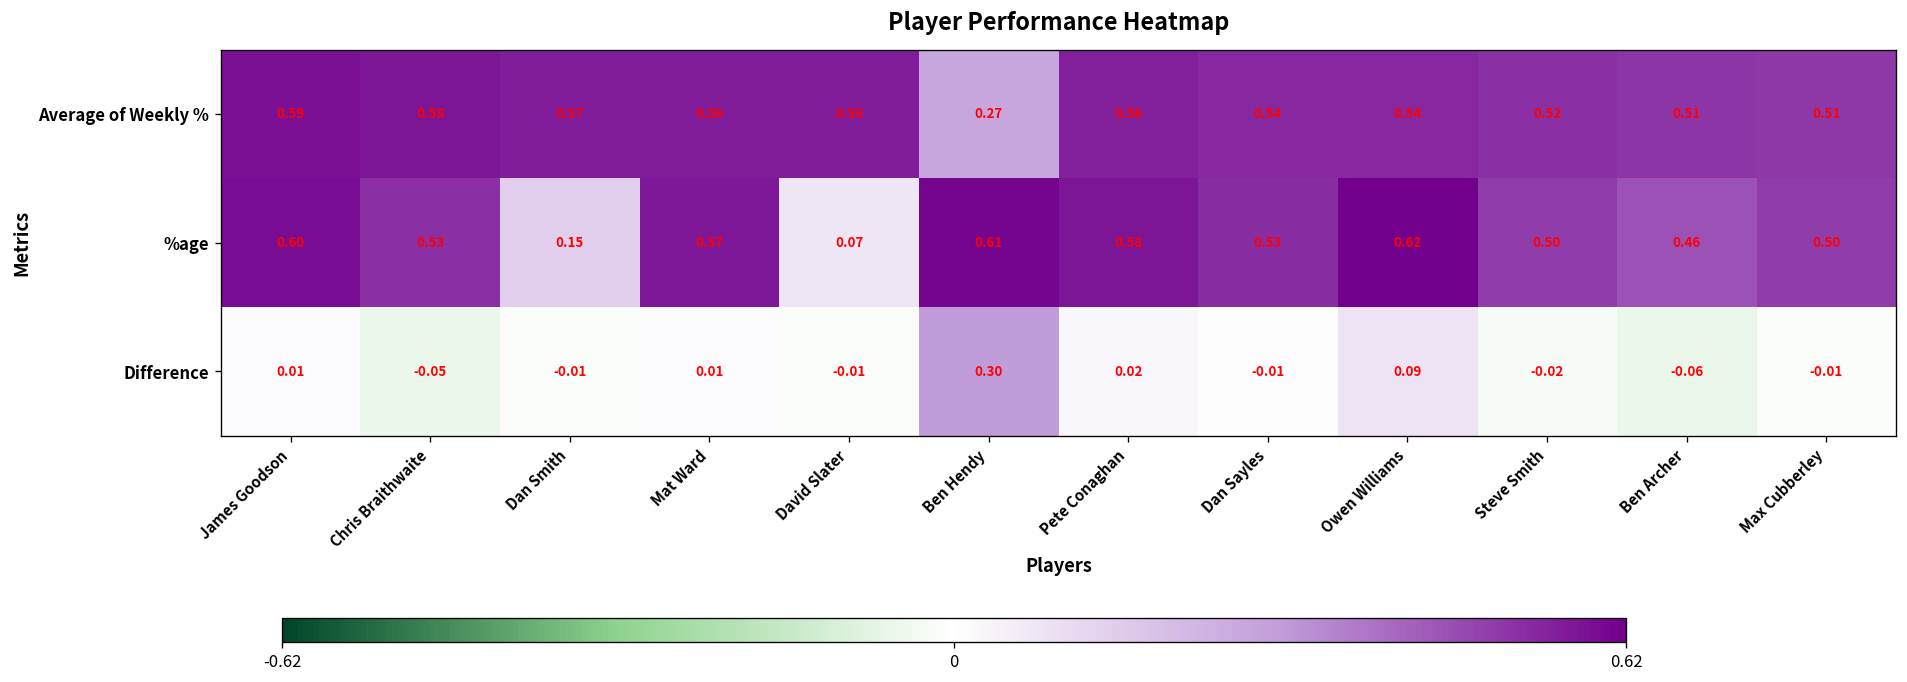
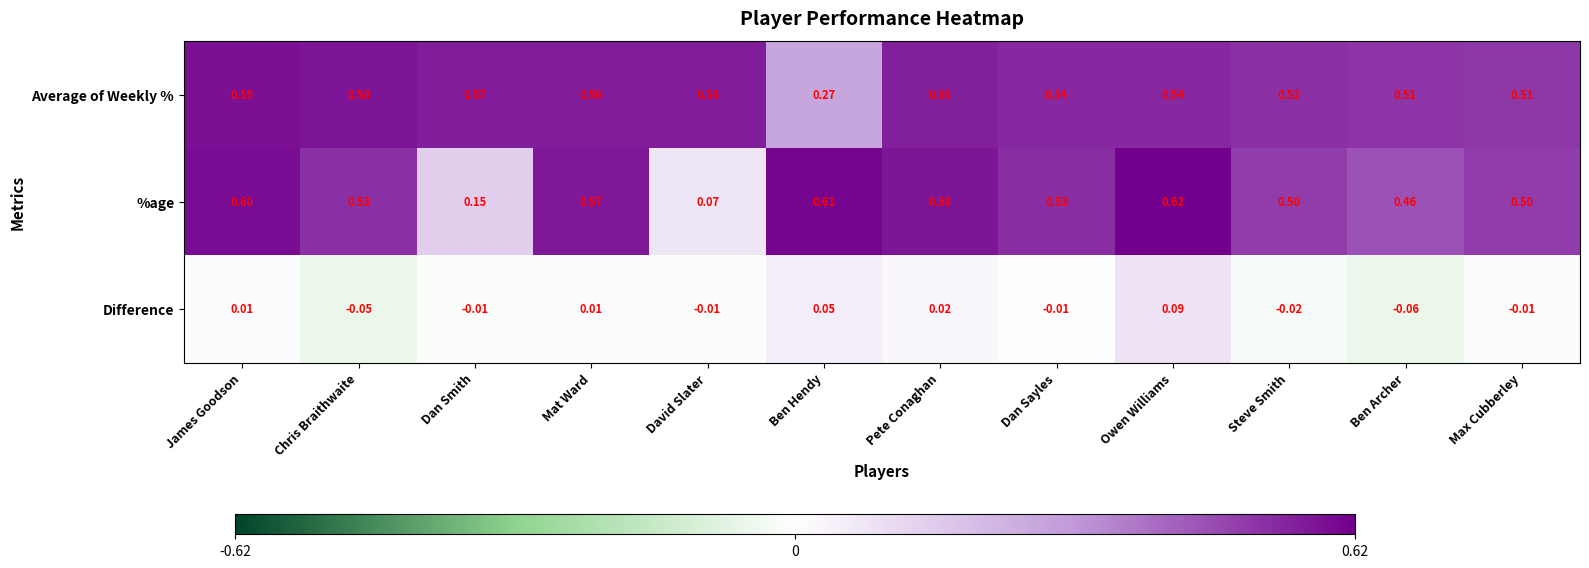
  {
    "Average of Weekly %": {
      "James Goodson": 0.59,
      "Chris Braithwaite": 0.58,
      "Dan Smith": 0.57,
      "Mat Ward": 0.56,
      "David Slater": 0.56,
      "Ben Hendy": 0.27,
      "Pete Conaghan": 0.56,
      "Dan Sayles": 0.54,
      "Owen Williams": 0.54,
      "Steve Smith": 0.52,
      "Ben Archer": 0.51,
      "Max Cubberley": 0.51
    },
    "%age": {
      "James Goodson": 0.60,
      "Chris Braithwaite": 0.53,
      "Dan Smith": 0.15,
      "Mat Ward": 0.57,
      "David Slater": 0.07,
      "Ben Hendy": 0.61,
      "Pete Conaghan": 0.58,
      "Dan Sayles": 0.53,
      "Owen Williams": 0.62,
      "Steve Smith": 0.50,
      "Ben Archer": 0.46,
      "Max Cubberley": 0.50
    },
    "Difference": {
      "James Goodson": 0.01,
      "Chris Braithwaite": -0.05,
      "Dan Smith": -0.01,
      "Mat Ward": 0.01,
      "David Slater": -0.01,
-     "Ben Hendy": 0.30,
+     "Ben Hendy": 0.05,
      "Pete Conaghan": 0.02,
      "Dan Sayles": -0.01,
      "Owen Williams": 0.09,
      "Steve Smith": -0.02,
      "Ben Archer": -0.06,
      "Max Cubberley": -0.01
    }
  }
